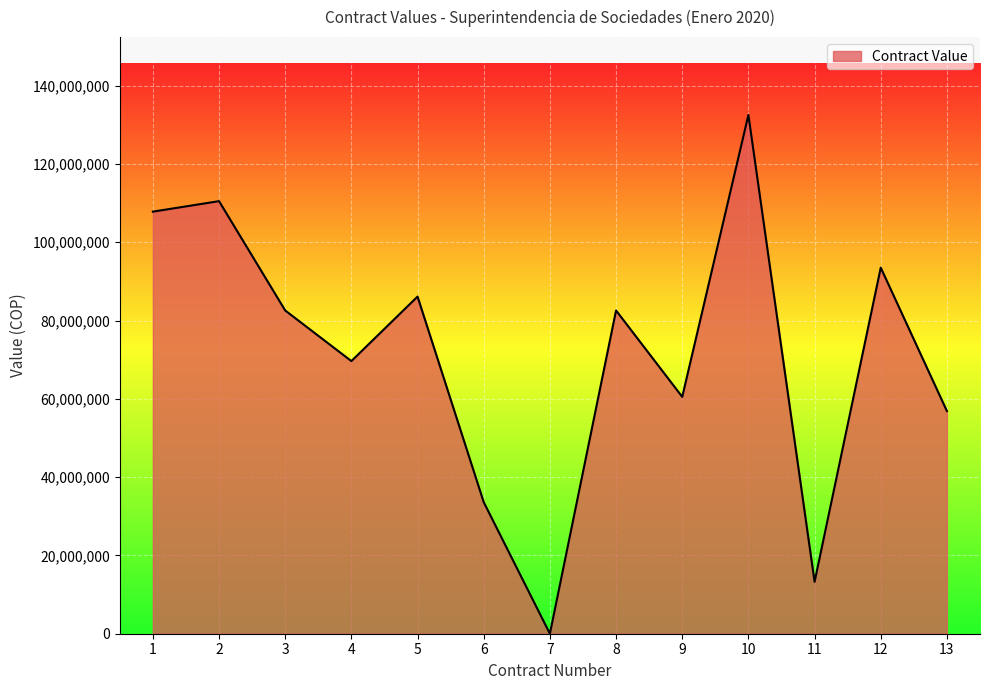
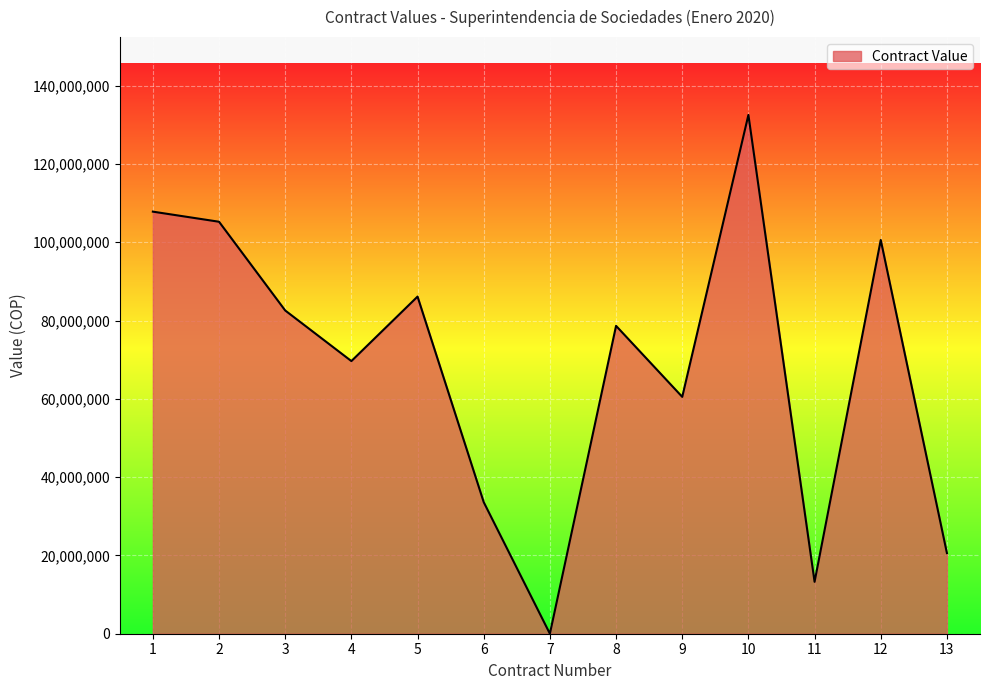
  {
    "1": "108,000,000",
-   "2": "110,000,000",
+   "2": "105,000,000",
    "3": "83,000,000",
    "4": "70,000,000",
    "5": "86,000,000",
    "6": "34,000,000",
    "7": "0",
-   "8": "83,000,000",
+   "8": "79,000,000",
    "9": "61,000,000",
    "10": "133,000,000",
    "11": "13,000,000",
-   "12": "94,000,000",
-   "13": "57,000,000"
+   "12": "101,000,000",
+   "13": "21,000,000"
  }
